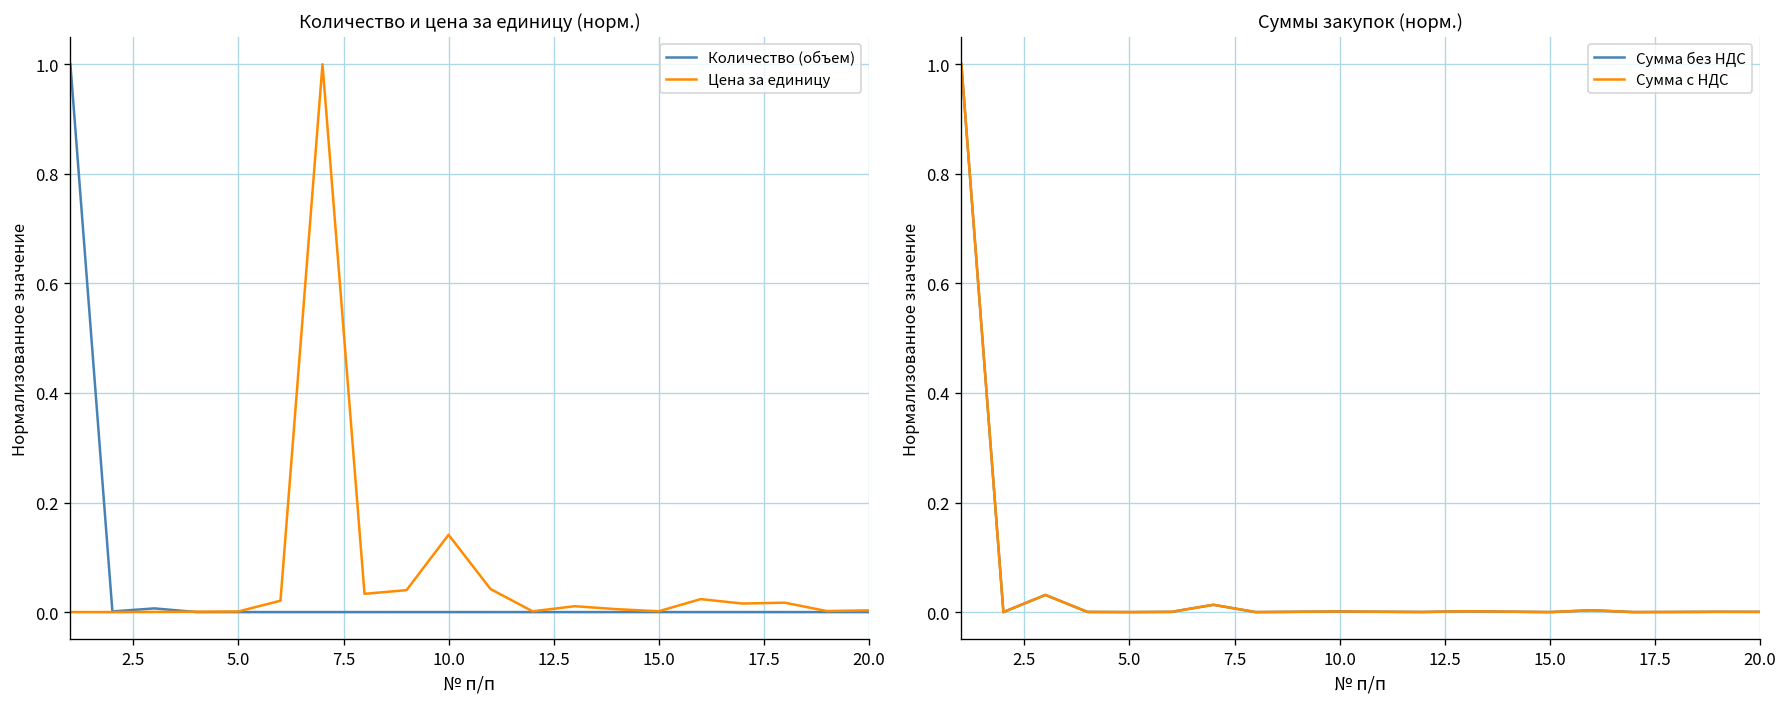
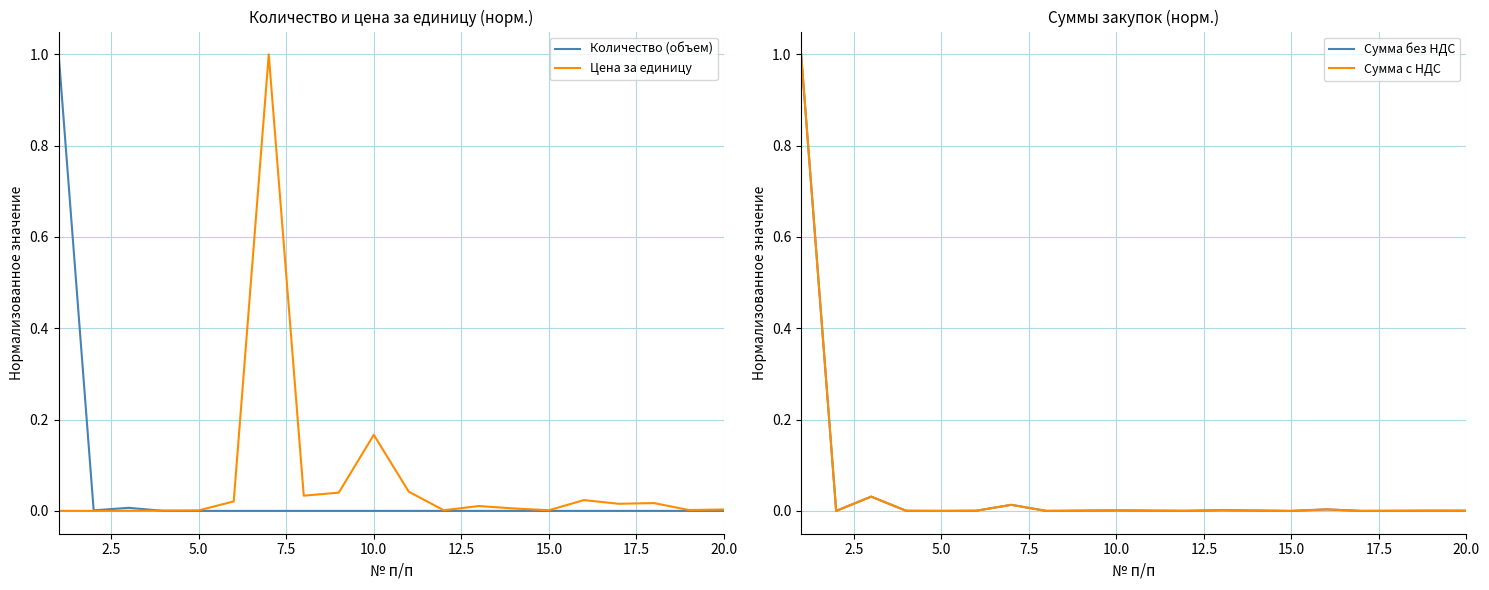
  {
    "Количество и цена за единицу (норм.)": {
      "Количество (объем)": {
        "10.0": 0.00
      },
      "Цена за единицу": {
-       "10.0": 0.14
+       "10.0": 0.17
      }
    },
    "Суммы закупок (норм.)": {
      "5.0": 0.00,
      "10.0": 0.00,
      "15.0": 0.00,
      "20.0": 0.00
    }
  }
